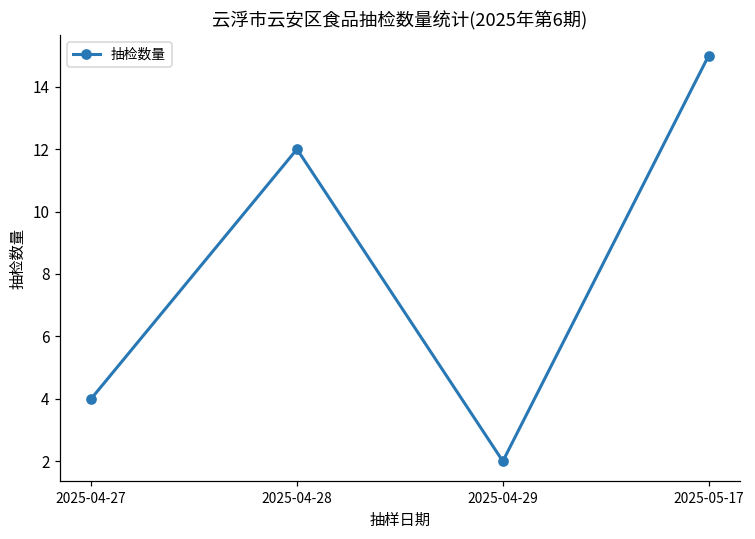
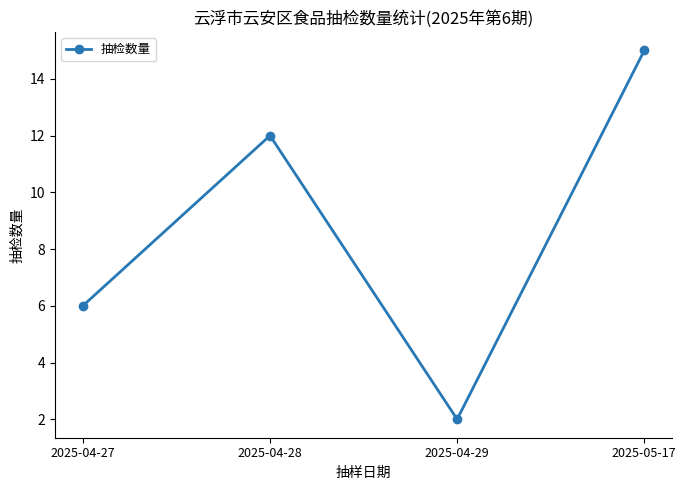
  {
-   "2025-04-27": 4,
+   "2025-04-27": 6,
    "2025-04-28": 12,
    "2025-04-29": 2,
    "2025-05-17": 15
  }
